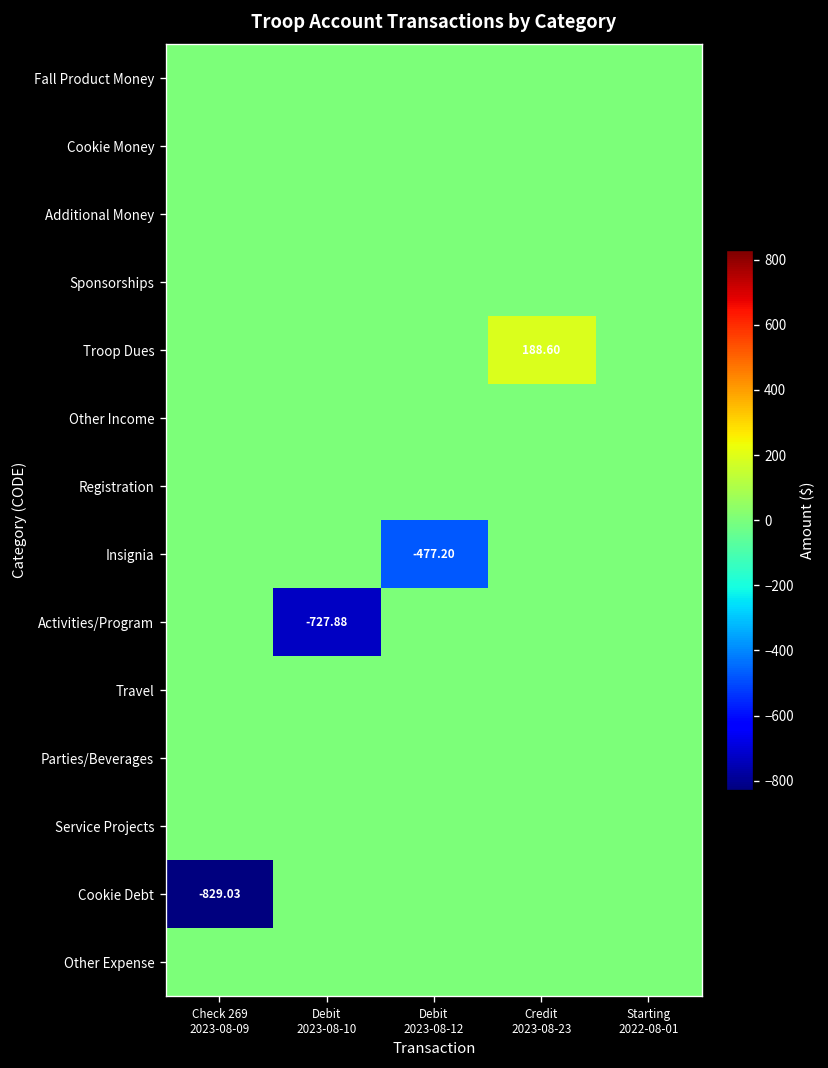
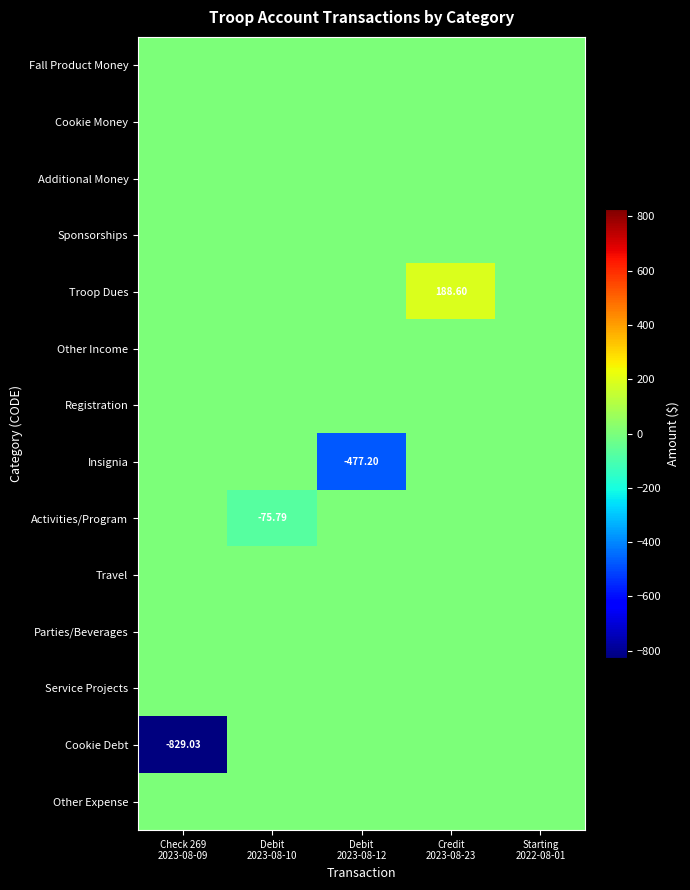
  {
    "Troop Dues": {
      "Credit 2023-08-23": 188.60
    },
    "Insignia": {
      "Debit 2023-08-12": -477.20
    },
    "Activities/Program": {
-     "Debit 2023-08-10": -727.88
+     "Debit 2023-08-10": -75.79
    },
    "Cookie Debt": {
      "Check 269 2023-08-09": -829.03
    }
  }
